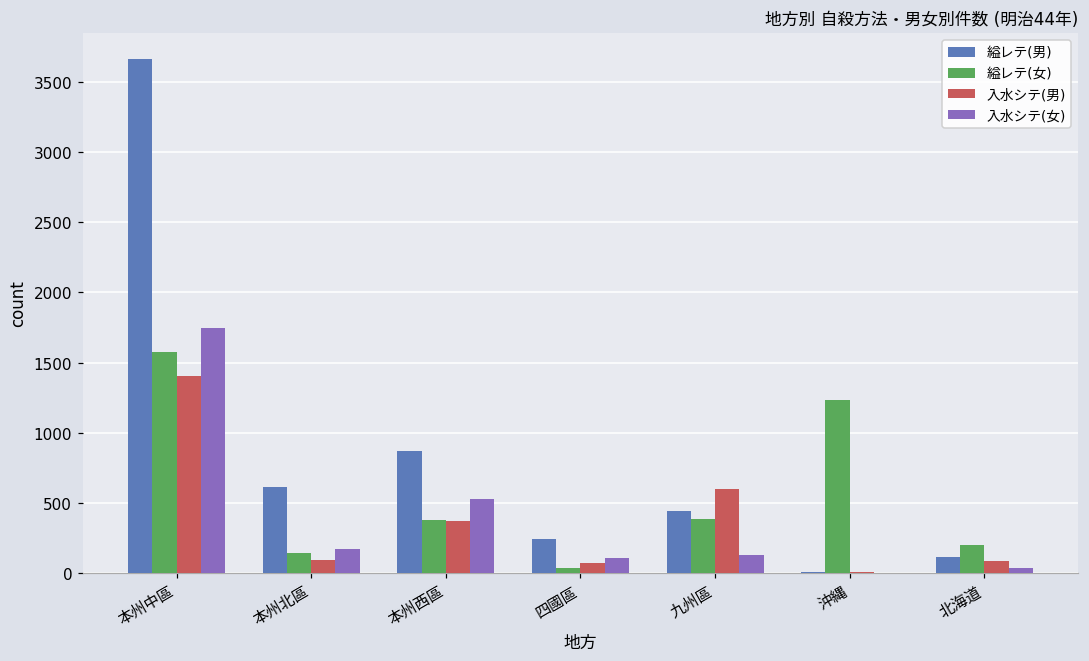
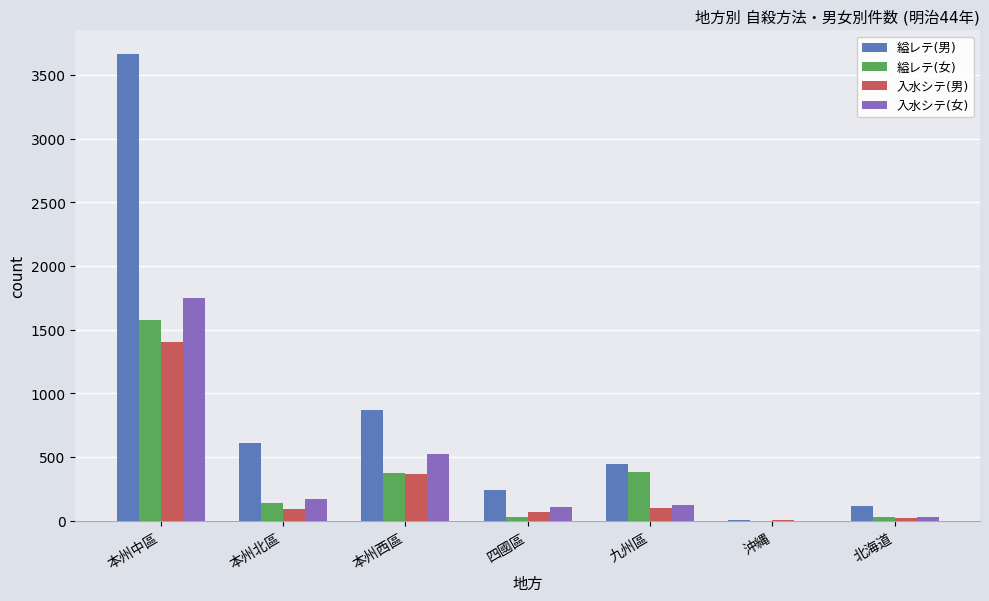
  {
    "縊レテ(女)": {
      "本州中區": 1580,
      "本州北區": 140,
      "本州西區": 380,
      "四國區": 30,
      "九州區": 380,
-     "沖縄": 1230,
-     "北海道": 200
+     "沖縄": 0,
+     "北海道": 30
    },
    "入水シテ(男)": {
      "本州中區": 1400,
      "本州北區": 90,
      "本州西區": 370,
      "四國區": 70,
-     "九州區": 600,
-     "北海道": 80
+     "九州區": 100,
+     "北海道": 20
    }
  }
